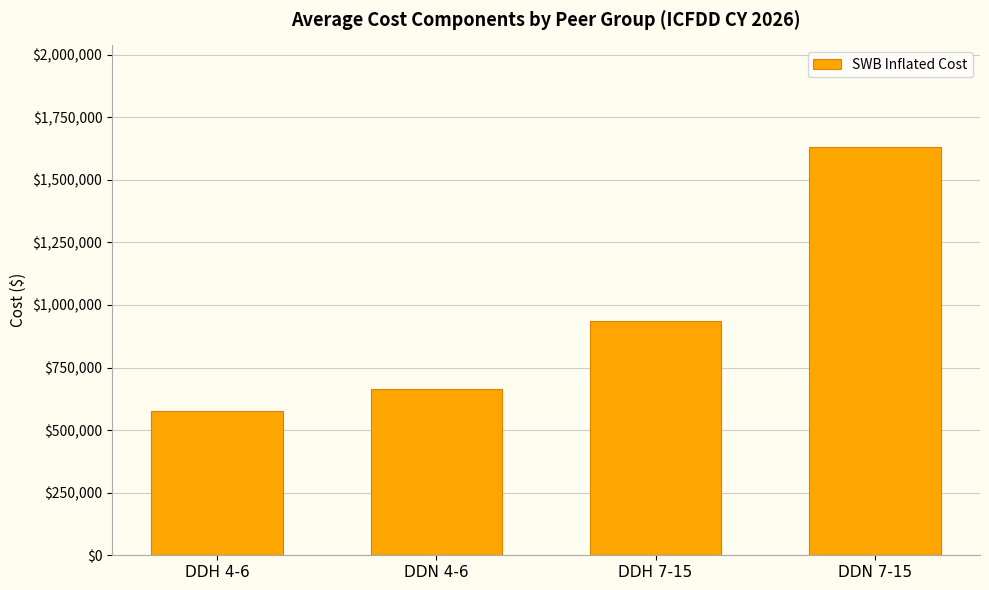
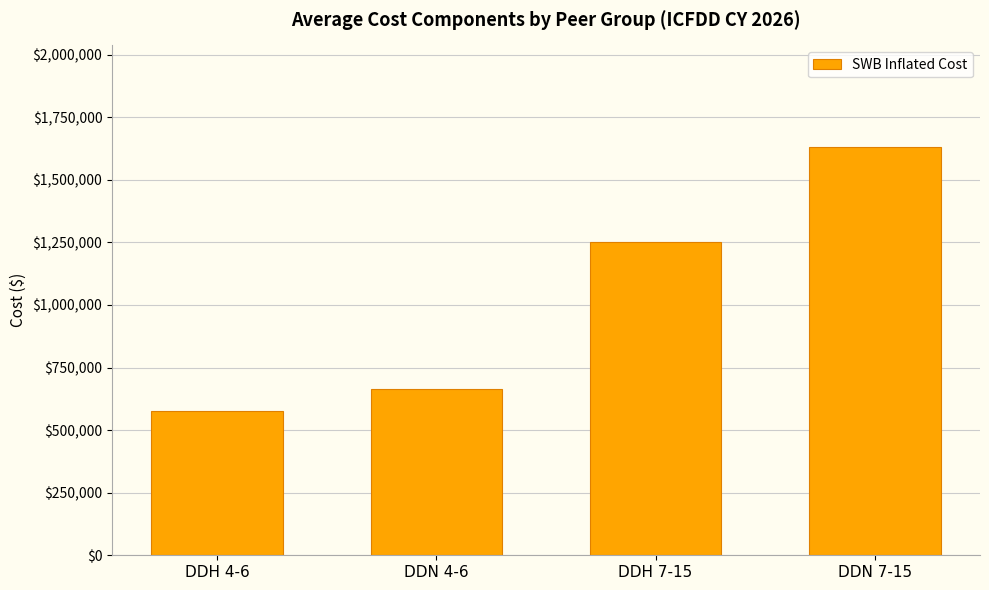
  {
    "DDH 4-6": "$580,000",
    "DDN 4-6": "$660,000",
-   "DDH 7-15": "$940,000",
+   "DDH 7-15": "$1,250,000",
    "DDN 7-15": "$1,630,000"
  }
